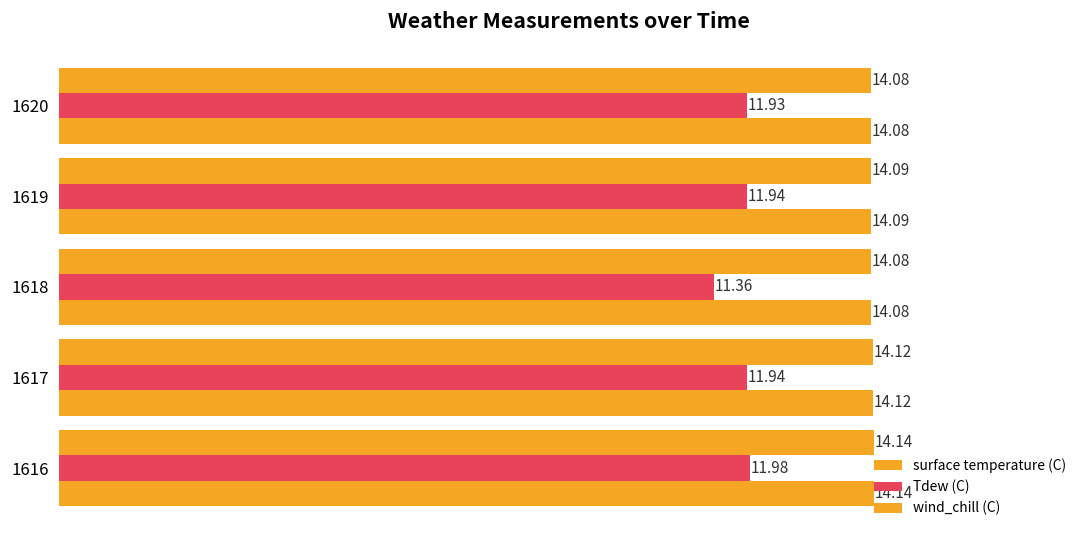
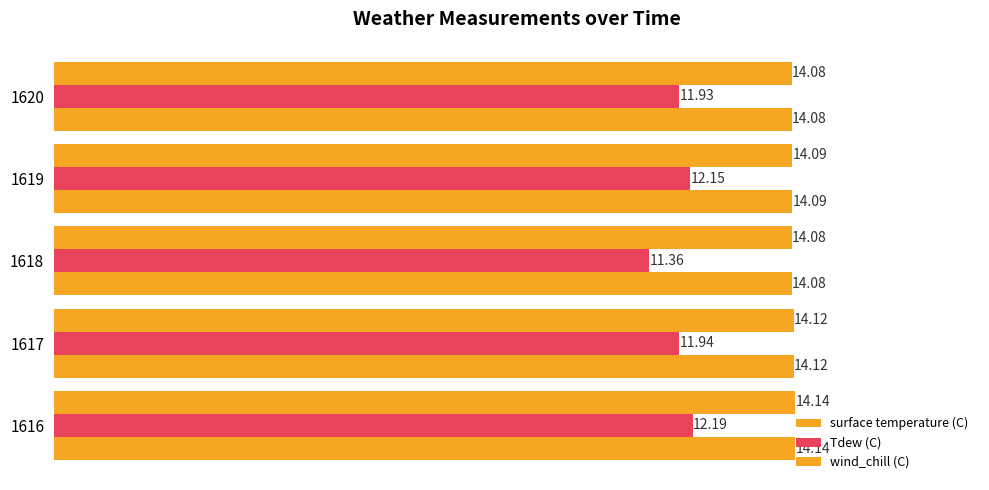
  {
    "Tdew (C)": {
      "1620": 11.93,
-     "1619": 11.94,
+     "1619": 12.15,
      "1618": 11.36,
      "1617": 11.94,
-     "1616": 11.98
+     "1616": 12.19
    }
  }
